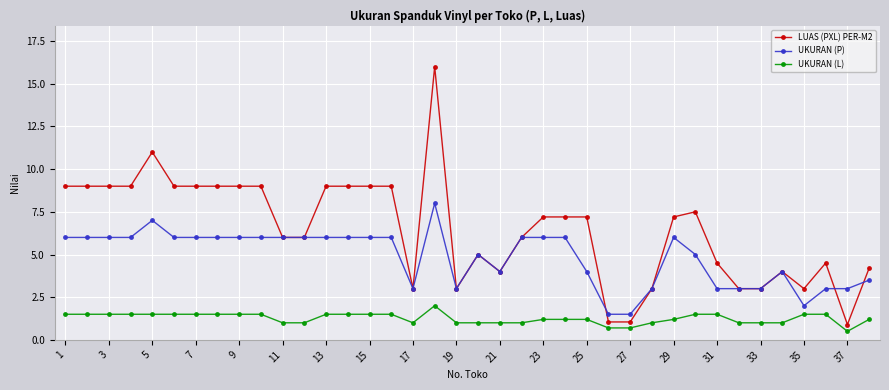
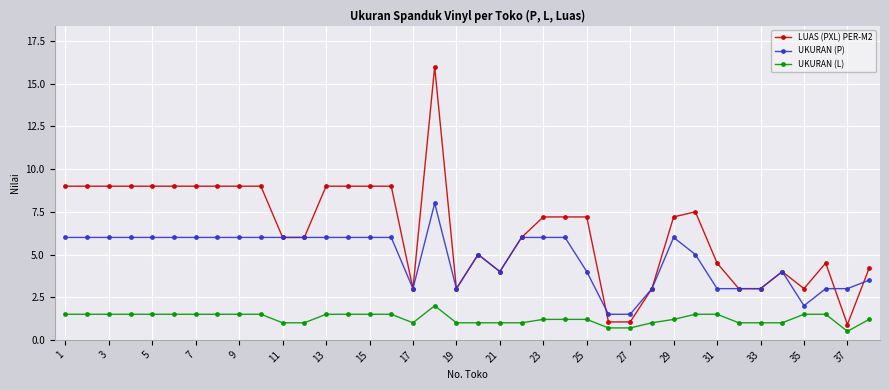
  {
    "LUAS (PXL) PER-M2": {
      "1": 9,
      "3": 9,
-     "5": 11,
+     "5": 9,
      "7": 9,
      "9": 9,
      "13": 9,
      "15": 9,
      "23": 7.2,
      "25": 7.2,
      "27": 1,
      "29": 7.2,
      "31": 4.5,
      "35": 3,
      "37": 1
    },
    "UKURAN (P)": {
      "1": 6,
      "3": 6,
-     "5": 7,
+     "5": 6,
      "7": 6,
      "9": 6,
      "13": 6,
      "15": 6,
      "23": 6,
      "25": 4,
      "27": 1.5,
      "29": 6,
      "31": 3,
      "35": 2,
      "37": 3
    },
    "UKURAN (L)": {
      "1": 1.5,
      "3": 1.5,
      "5": 1.5,
      "7": 1.5,
      "9": 1.5,
      "11": 1,
      "13": 1.5,
      "15": 1.5,
      "17": 1,
      "19": 1,
      "21": 1,
      "23": 1.2,
      "25": 1.2,
      "27": 0.7,
      "29": 1.2,
      "31": 1.5,
      "33": 1,
      "35": 1.5,
      "37": 0.5
    }
  }
